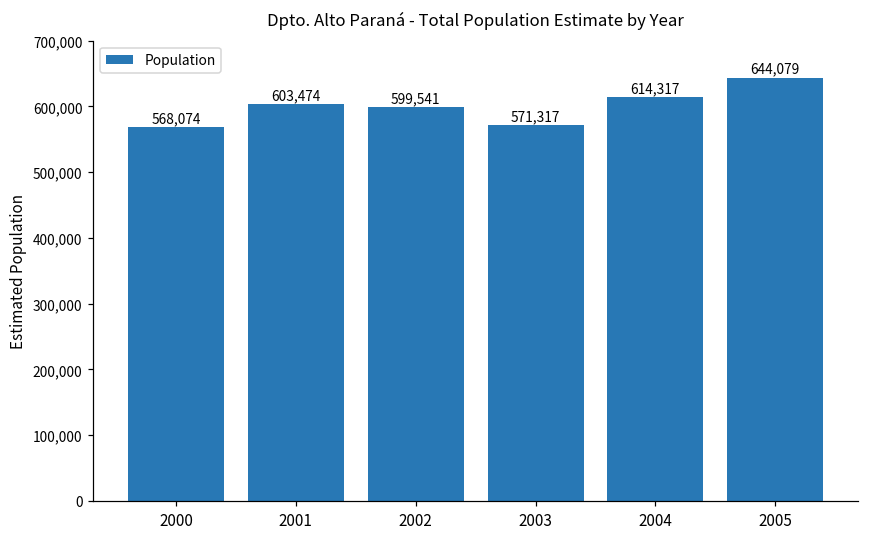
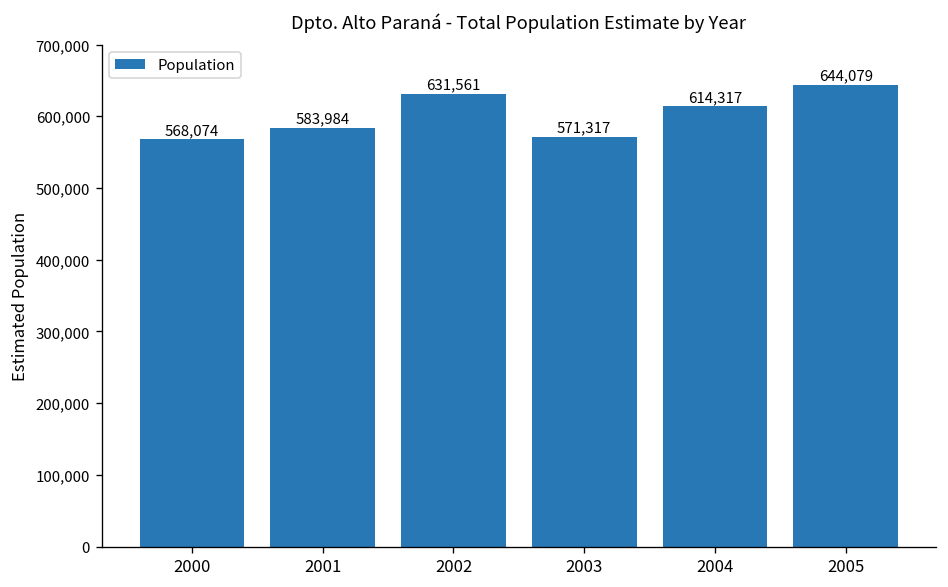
  {
    "2000": "568,074",
-   "2001": "603,474",
-   "2002": "599,541",
+   "2001": "583,984",
+   "2002": "631,561",
    "2003": "571,317",
    "2004": "614,317",
    "2005": "644,079"
  }
